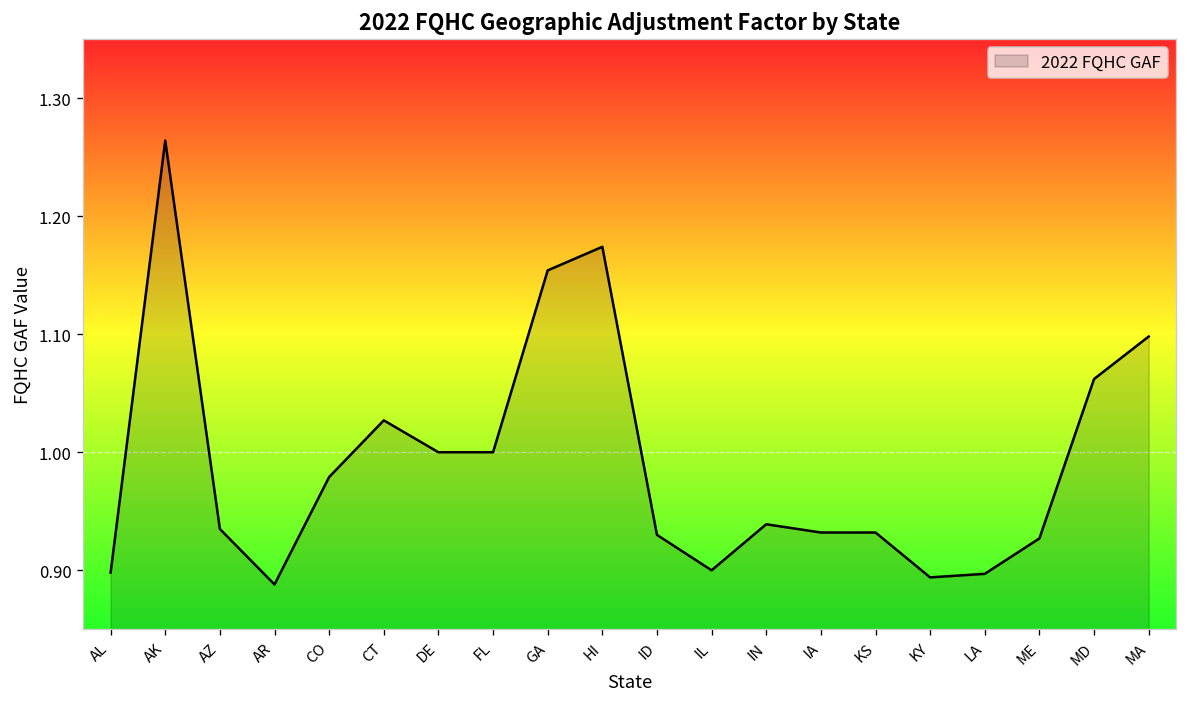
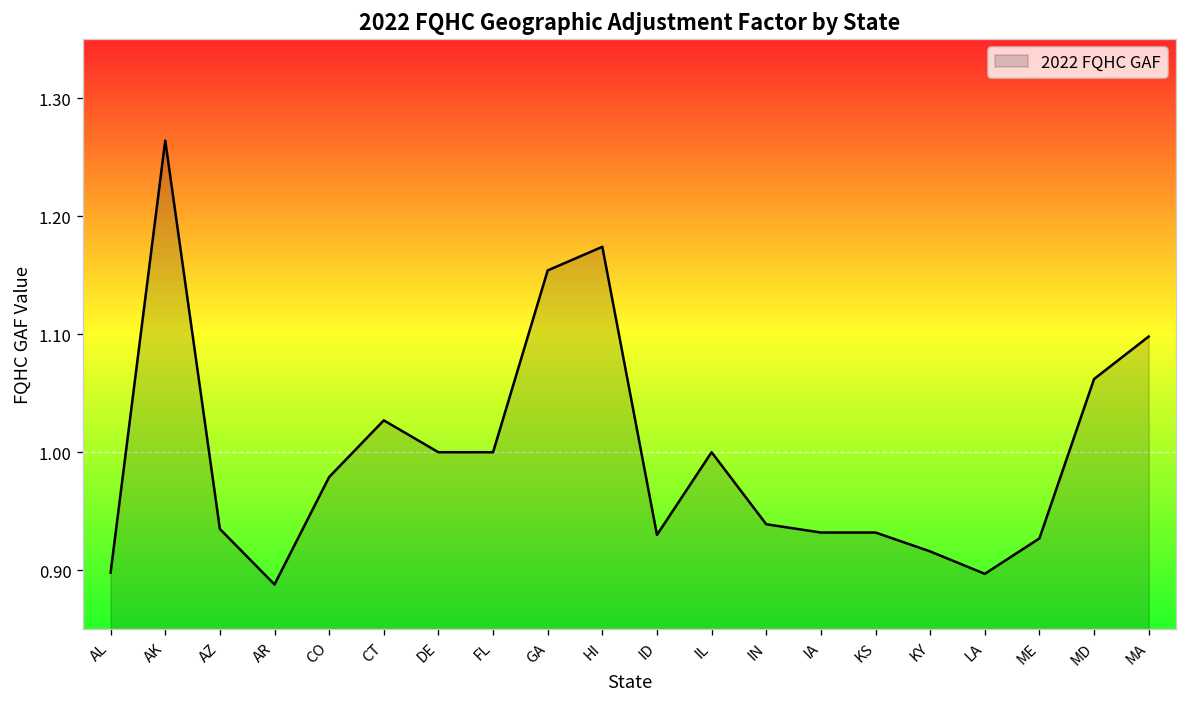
  {
    "AL": 0.90,
    "AK": 1.26,
    "AZ": 0.94,
    "AR": 0.89,
    "CO": 0.98,
    "CT": 1.03,
    "DE": 1.00,
    "FL": 1.00,
    "GA": 1.15,
    "HI": 1.17,
    "ID": 0.93,
-   "IL": 0.9,
+   "IL": 1.0,
    "IN": 0.94,
    "IA": 0.93,
    "KS": 0.93,
-   "KY": 0.89,
+   "KY": 0.92,
    "LA": 0.90,
    "ME": 0.93,
    "MD": 1.06,
    "MA": 1.10
  }
